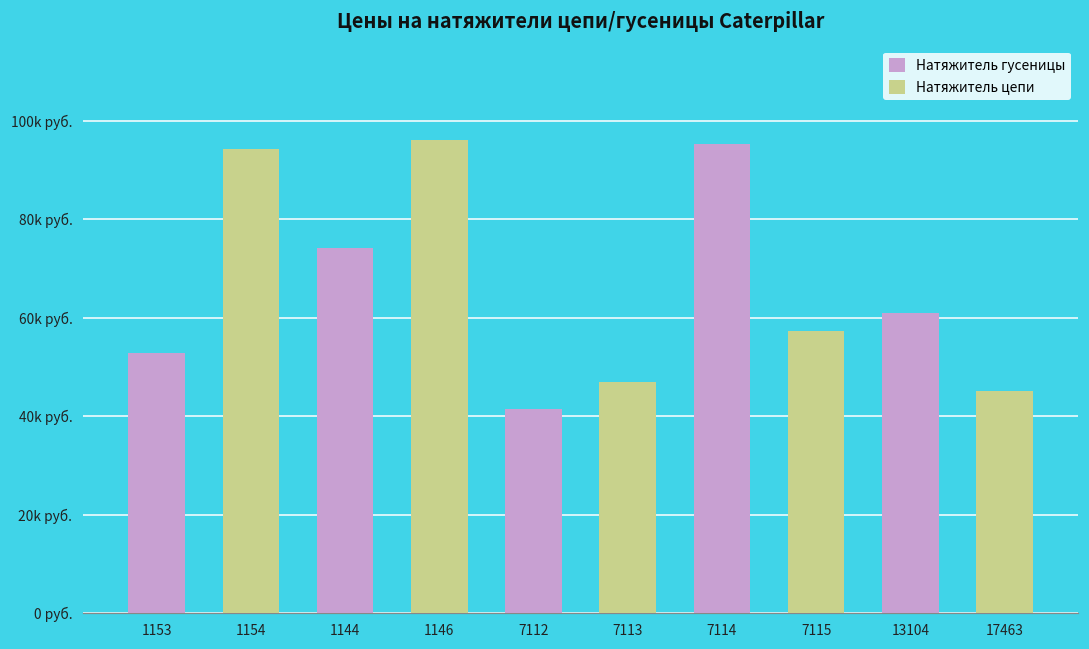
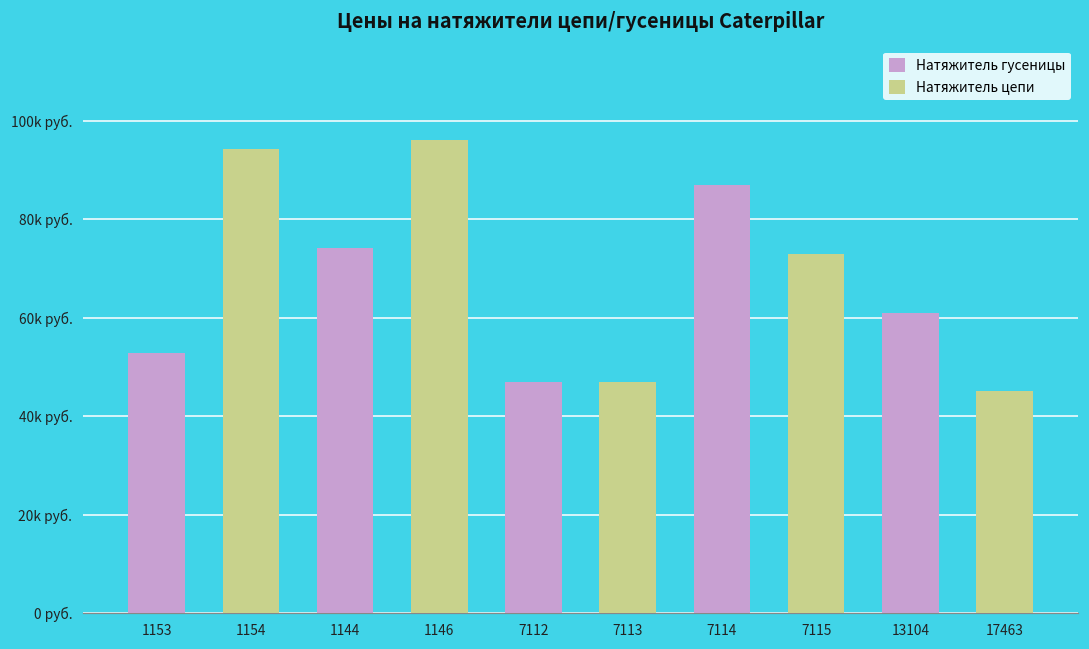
  {
    "Натяжитель гусеницы": {
      "1153": "53k руб.",
      "1144": "74k руб.",
-     "7112": "42k руб.",
-     "7114": "95k руб.",
+     "7112": "47k руб.",
+     "7114": "87k руб.",
      "13104": "61k руб."
    },
    "Натяжитель цепи": {
      "1154": "94k руб.",
      "1146": "96k руб.",
      "7113": "47k руб.",
-     "7115": "57k руб.",
+     "7115": "73k руб.",
      "17463": "45k руб."
    }
  }
